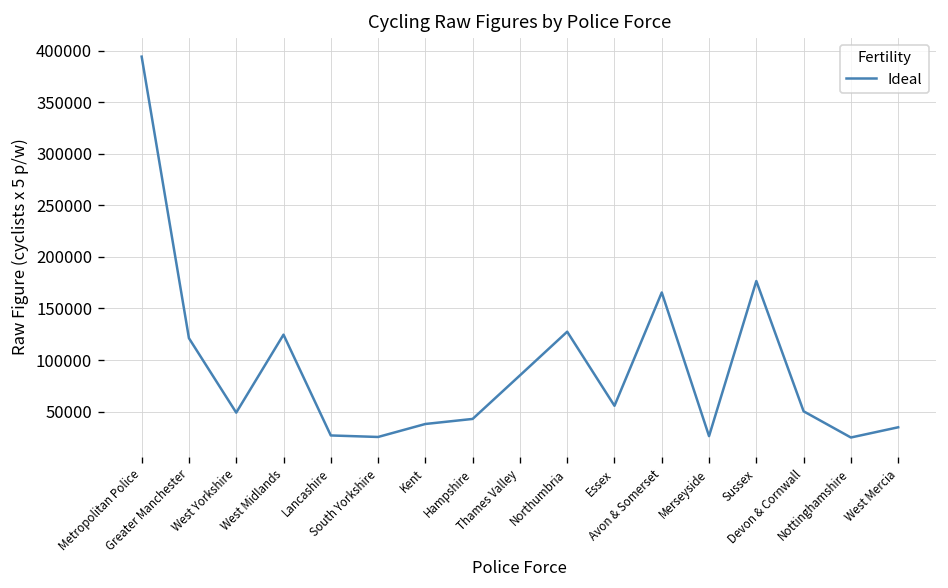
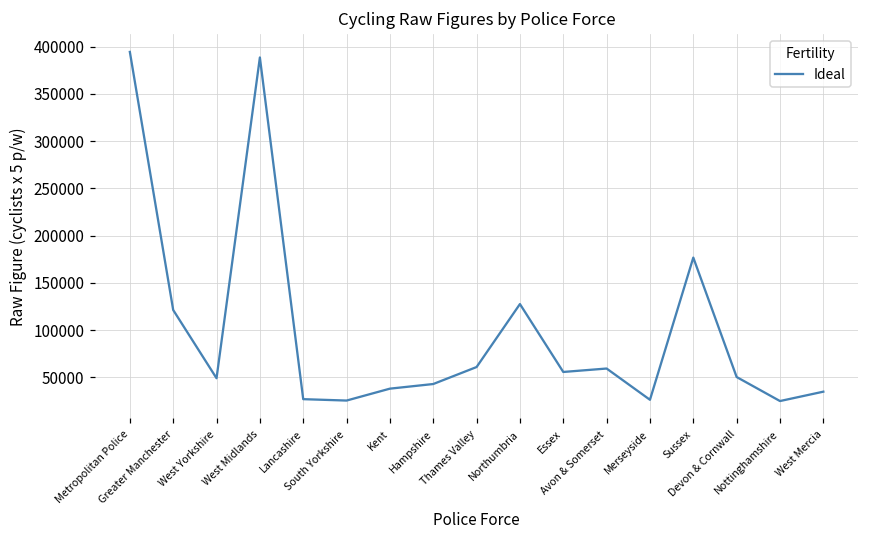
  {
    "Metropolitan Police": 390000,
    "Greater Manchester": 120000,
    "West Yorkshire": 50000,
-   "West Midlands": 120000,
+   "West Midlands": 390000,
    "Lancashire": 30000,
    "South Yorkshire": 30000,
    "Kent": 40000,
    "Hampshire": 40000,
-   "Thames Valley": 90000,
+   "Thames Valley": 60000,
    "Northumbria": 130000,
    "Essex": 60000,
-   "Avon & Somerset": 170000,
+   "Avon & Somerset": 60000,
    "Merseyside": 30000,
    "Sussex": 180000,
    "Devon & Cornwall": 50000,
    "Nottinghamshire": 20000,
    "West Mercia": 30000
  }
